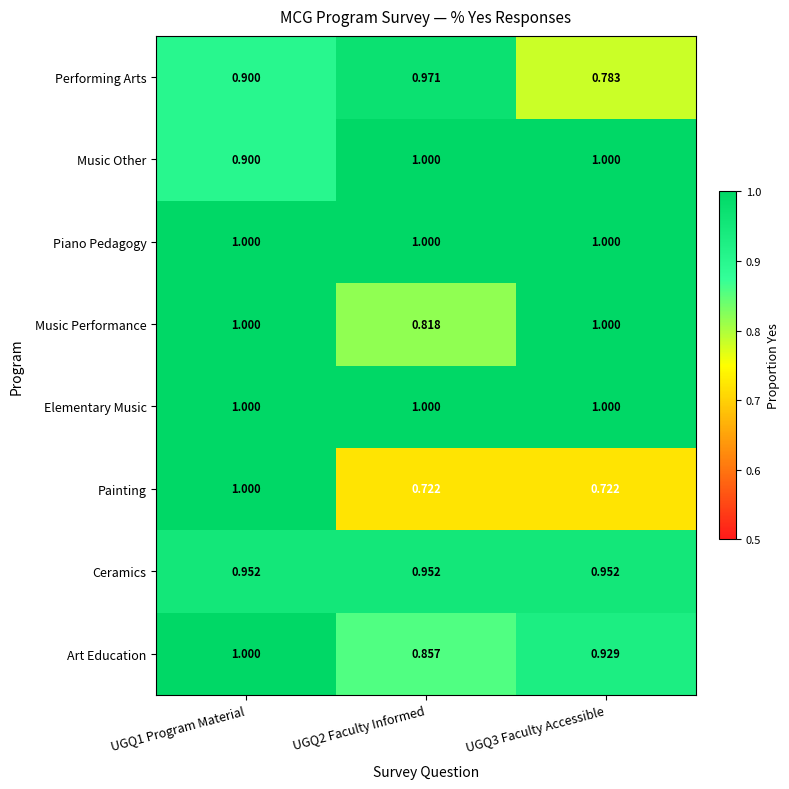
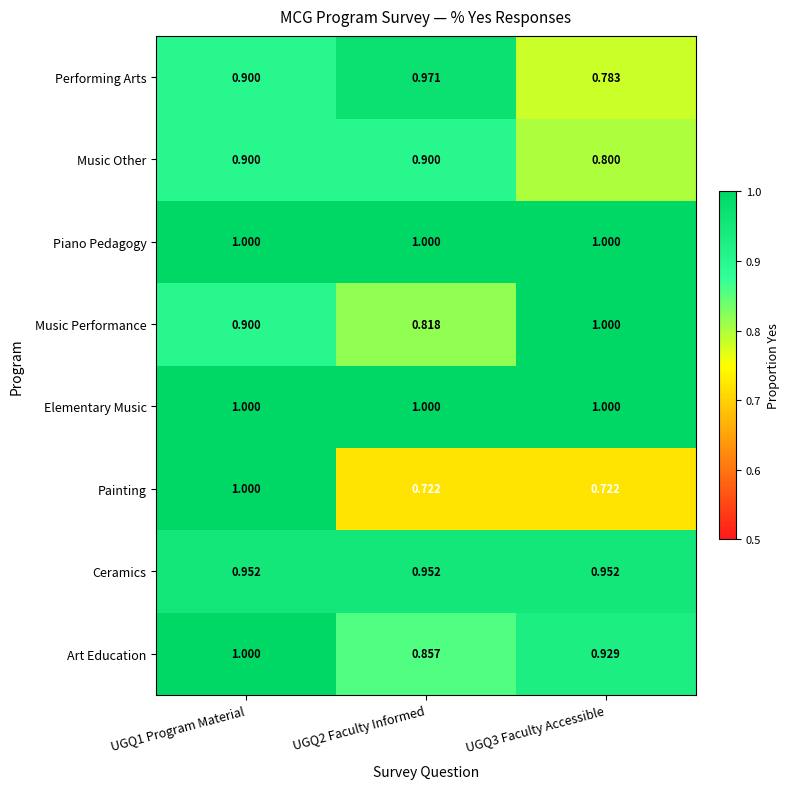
  {
    "Performing Arts": {
      "UGQ1 Program Material": 0.900,
      "UGQ2 Faculty Informed": 0.971,
      "UGQ3 Faculty Accessible": 0.783
    },
    "Music Other": {
      "UGQ1 Program Material": 0.900,
-     "UGQ2 Faculty Informed": 1.000,
-     "UGQ3 Faculty Accessible": 1.000
+     "UGQ2 Faculty Informed": 0.900,
+     "UGQ3 Faculty Accessible": 0.800
    },
    "Piano Pedagogy": {
      "UGQ1 Program Material": 1.000,
      "UGQ2 Faculty Informed": 1.000,
      "UGQ3 Faculty Accessible": 1.000
    },
    "Music Performance": {
-     "UGQ1 Program Material": 1.000,
+     "UGQ1 Program Material": 0.900,
      "UGQ2 Faculty Informed": 0.818,
      "UGQ3 Faculty Accessible": 1.000
    },
    "Elementary Music": {
      "UGQ1 Program Material": 1.000,
      "UGQ2 Faculty Informed": 1.000,
      "UGQ3 Faculty Accessible": 1.000
    },
    "Painting": {
      "UGQ1 Program Material": 1.000,
      "UGQ2 Faculty Informed": 0.722,
      "UGQ3 Faculty Accessible": 0.722
    },
    "Ceramics": {
      "UGQ1 Program Material": 0.952,
      "UGQ2 Faculty Informed": 0.952,
      "UGQ3 Faculty Accessible": 0.952
    },
    "Art Education": {
      "UGQ1 Program Material": 1.000,
      "UGQ2 Faculty Informed": 0.857,
      "UGQ3 Faculty Accessible": 0.929
    }
  }
